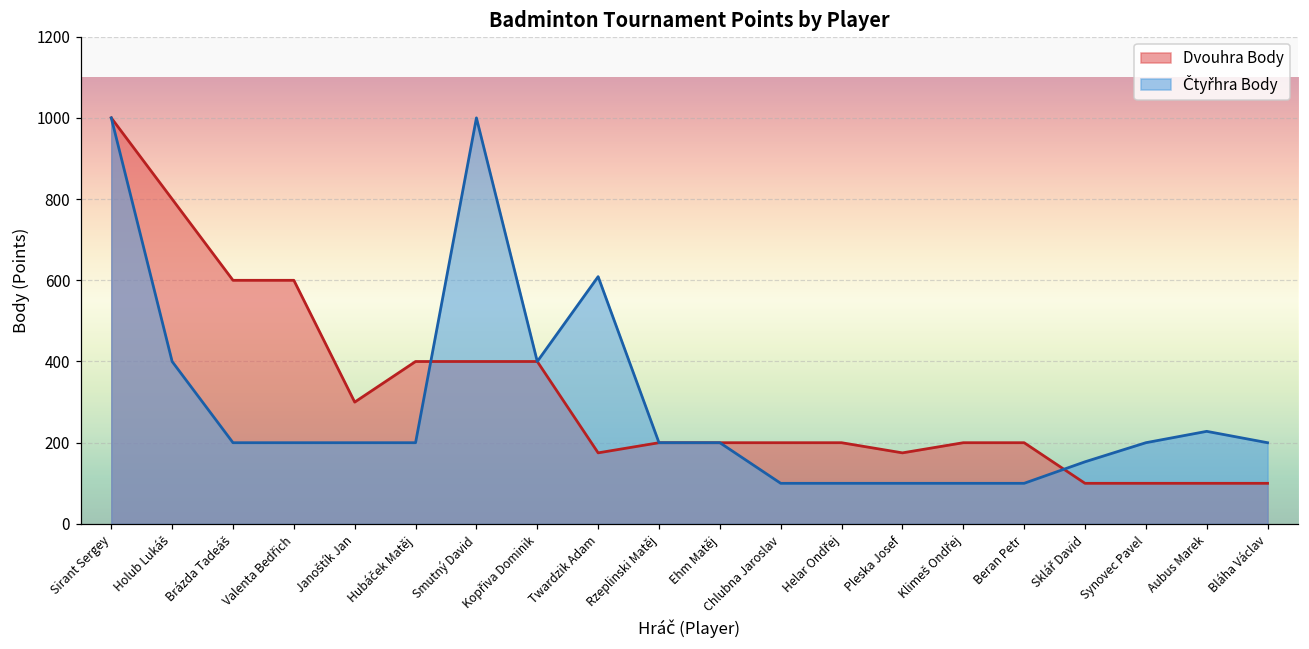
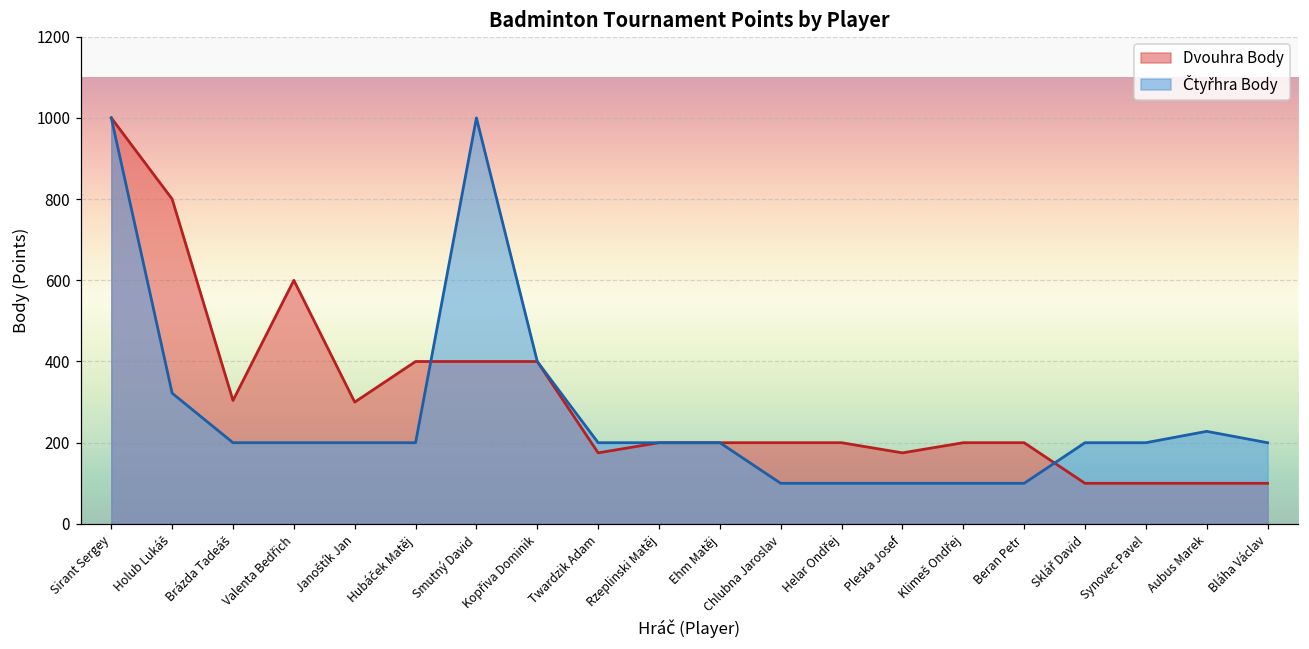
  {
    "Dvouhra Body": {
      "Holub Lukáš": 800,
-     "Brázda Tadeáš": 600,
+     "Brázda Tadeáš": 300,
      "Valenta Bedřich": 600,
      "Janoštík Jan": 300,
      "Hubáček Matěj": 400,
      "Smutný David": 400,
      "Twardzik Adam": 180,
      "Chlubna Jaroslav": 200,
      "Helar Ondřej": 200,
      "Pleska Josef": 180,
      "Klimeš Ondřej": 200,
      "Beran Petr": 200,
      "Sklář David": 100,
      "Synovec Pavel": 100,
      "Aubus Marek": 100,
      "Bláha Václav": 100
    },
    "Čtyřhra Body": {
-     "Holub Lukáš": 400,
+     "Holub Lukáš": 320,
      "Brázda Tadeáš": 200,
      "Valenta Bedřich": 200,
      "Janoštík Jan": 200,
      "Hubáček Matěj": 200,
      "Smutný David": 1000,
-     "Twardzik Adam": 610,
+     "Twardzik Adam": 200,
      "Chlubna Jaroslav": 100,
      "Helar Ondřej": 100,
      "Pleska Josef": 100,
      "Klimeš Ondřej": 100,
      "Beran Petr": 100,
-     "Sklář David": 150,
+     "Sklář David": 200,
      "Synovec Pavel": 200,
      "Aubus Marek": 230,
      "Bláha Václav": 200
    }
  }
